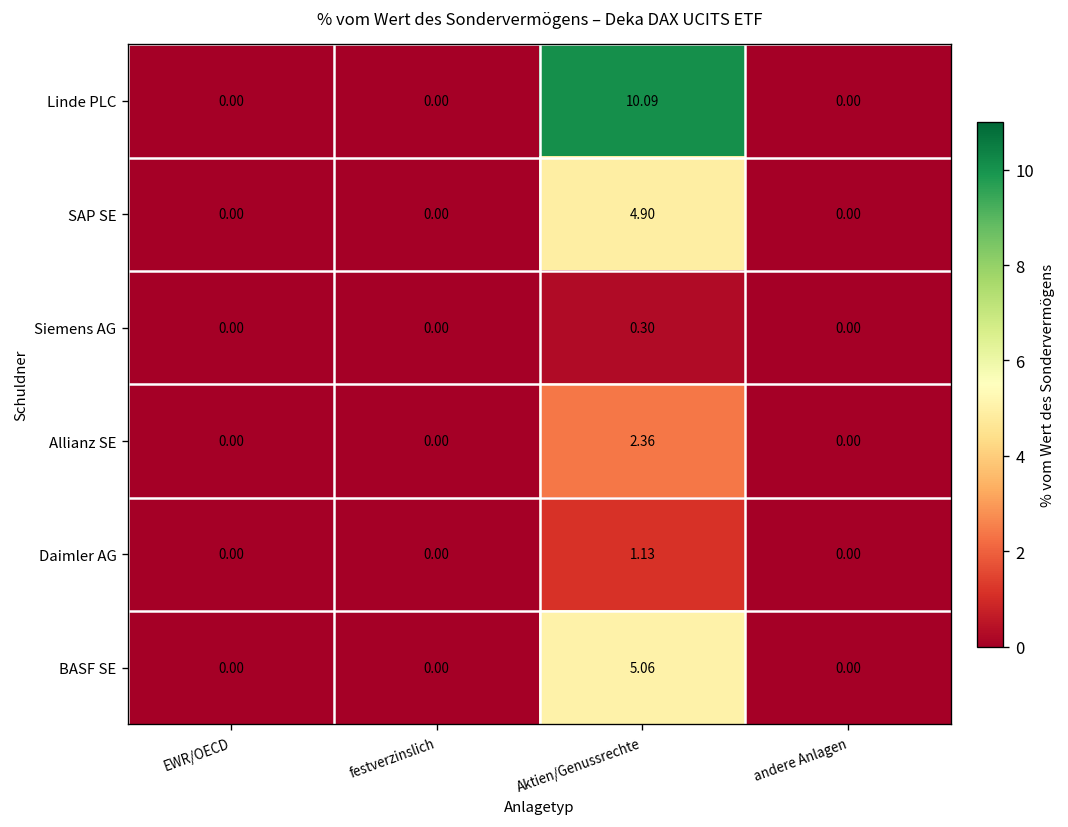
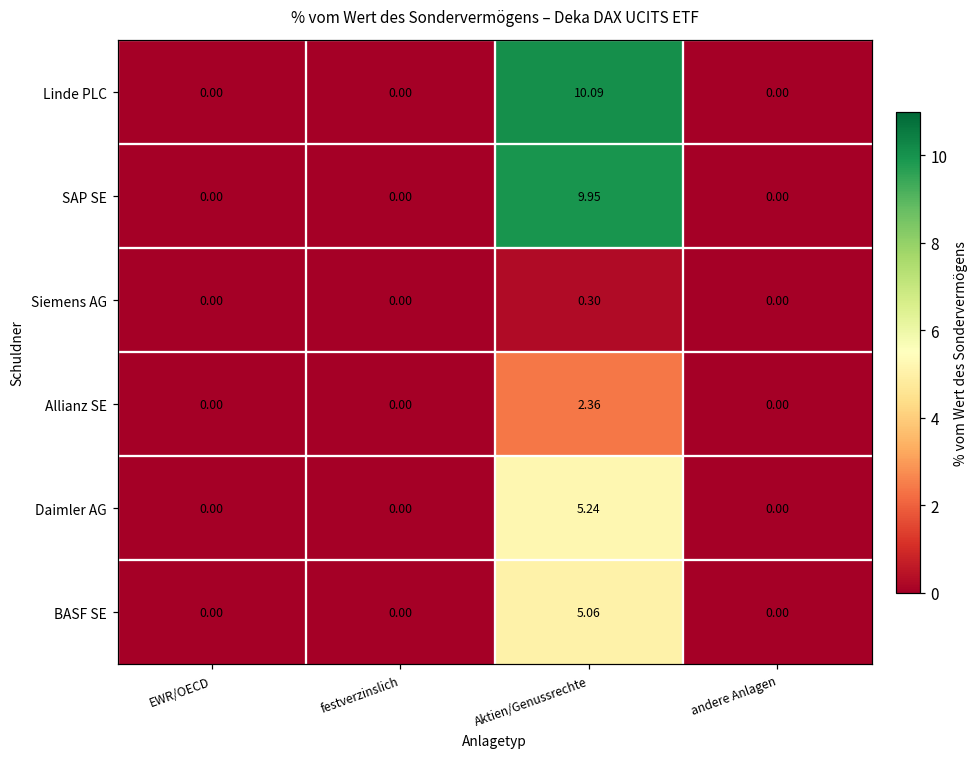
  {
    "Linde PLC": {
      "EWR/OECD": 0.00,
      "festverzinslich": 0.00,
      "Aktien/Genussrechte": 10.09,
      "andere Anlagen": 0.00
    },
    "SAP SE": {
      "EWR/OECD": 0.00,
      "festverzinslich": 0.00,
-     "Aktien/Genussrechte": 4.90,
+     "Aktien/Genussrechte": 9.95,
      "andere Anlagen": 0.00
    },
    "Siemens AG": {
      "EWR/OECD": 0.00,
      "festverzinslich": 0.00,
      "Aktien/Genussrechte": 0.30,
      "andere Anlagen": 0.00
    },
    "Allianz SE": {
      "EWR/OECD": 0.00,
      "festverzinslich": 0.00,
      "Aktien/Genussrechte": 2.36,
      "andere Anlagen": 0.00
    },
    "Daimler AG": {
      "EWR/OECD": 0.00,
      "festverzinslich": 0.00,
-     "Aktien/Genussrechte": 1.13,
+     "Aktien/Genussrechte": 5.24,
      "andere Anlagen": 0.00
    },
    "BASF SE": {
      "EWR/OECD": 0.00,
      "festverzinslich": 0.00,
      "Aktien/Genussrechte": 5.06,
      "andere Anlagen": 0.00
    }
  }
